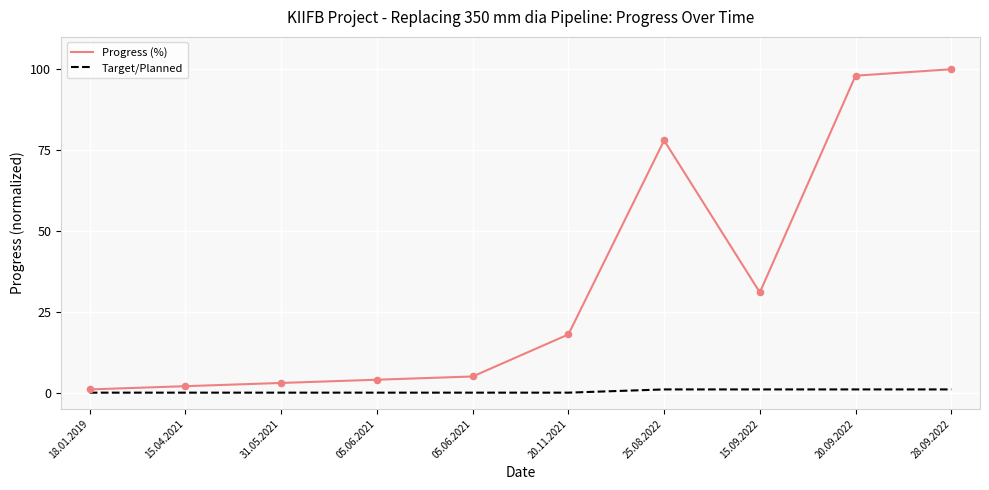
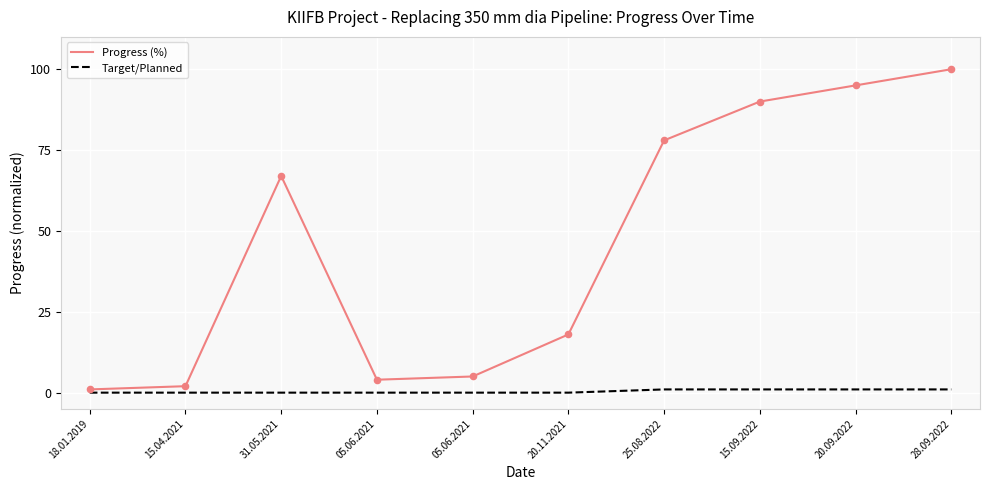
  {
    "Progress (%)": {
      "18.01.2019": 1,
      "15.04.2021": 2,
-     "31.05.2021": 3,
+     "31.05.2021": 67,
      "20.11.2021": 18,
      "25.08.2022": 78,
-     "15.09.2022": 31,
-     "20.09.2022": 98,
+     "15.09.2022": 90,
+     "20.09.2022": 95,
      "28.09.2022": 100
    },
    "Target/Planned": {
      "18.01.2019": 0,
      "15.04.2021": 0,
      "31.05.2021": 0,
      "20.11.2021": 0,
      "25.08.2022": 1,
      "15.09.2022": 1,
      "20.09.2022": 1,
      "28.09.2022": 1
    }
  }
